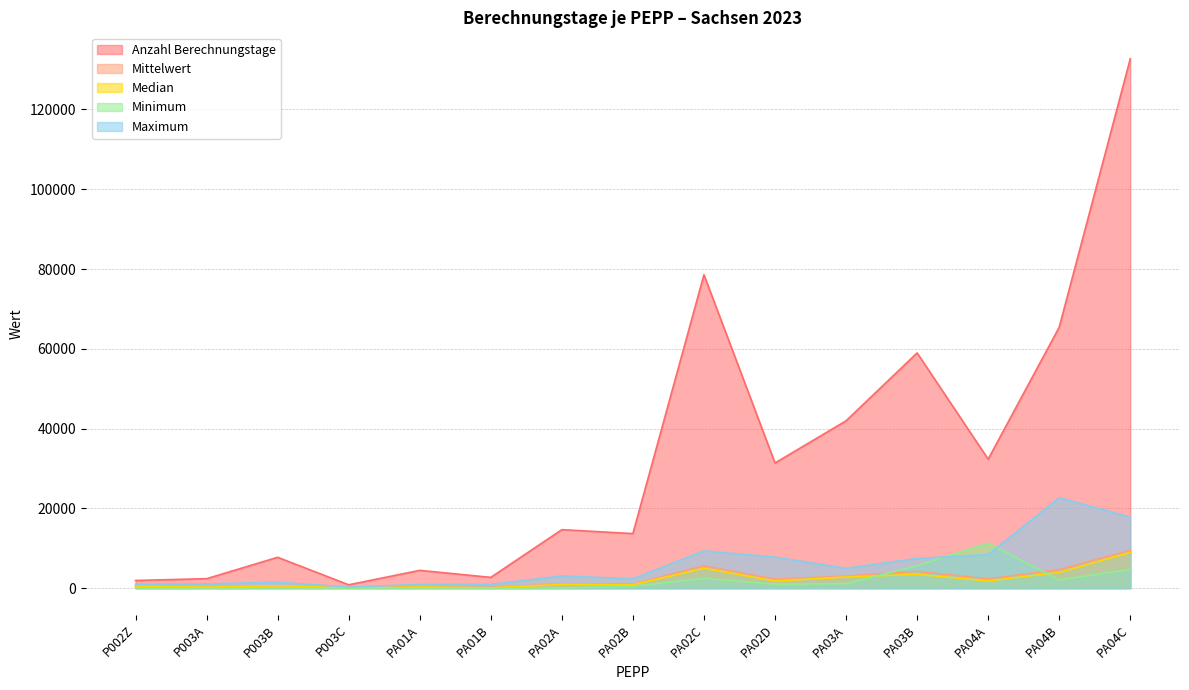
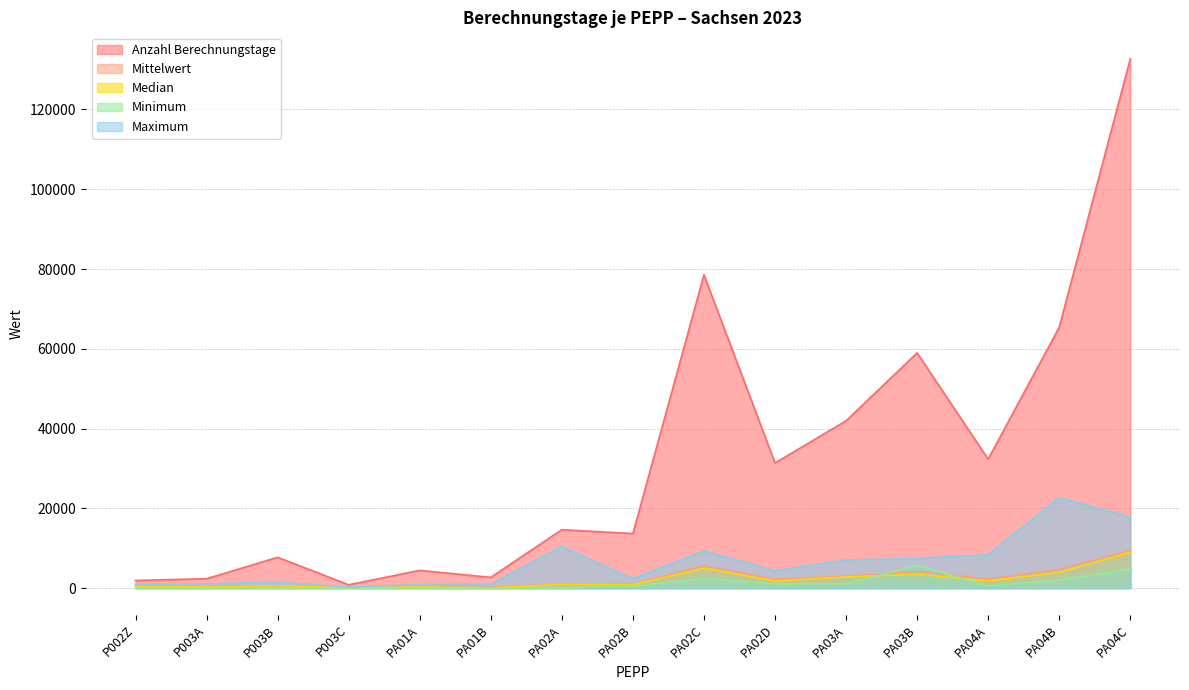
  {
    "Median": {
      "PA03B": 3000,
      "PA04B": 4000
    },
    "Minimum": {
      "PA02A": 0,
      "PA02C": 2000,
      "PA02D": 1000,
      "PA03A": 1000,
      "PA03B": 6000,
-     "PA04A": 11000,
+     "PA04A": 1000,
      "PA04B": 2000,
      "PA04C": 5000
    },
    "Maximum": {
      "P003A": 1000,
      "P003B": 1000,
      "PA01B": 1000,
-     "PA02A": 3000,
+     "PA02A": 10000,
      "PA02B": 2000,
      "PA02C": 9000,
-     "PA02D": 8000,
-     "PA03A": 5000,
+     "PA02D": 4000,
+     "PA03A": 7000,
      "PA03B": 7000,
      "PA04A": 8000,
      "PA04B": 23000,
      "PA04C": 18000
    }
  }
